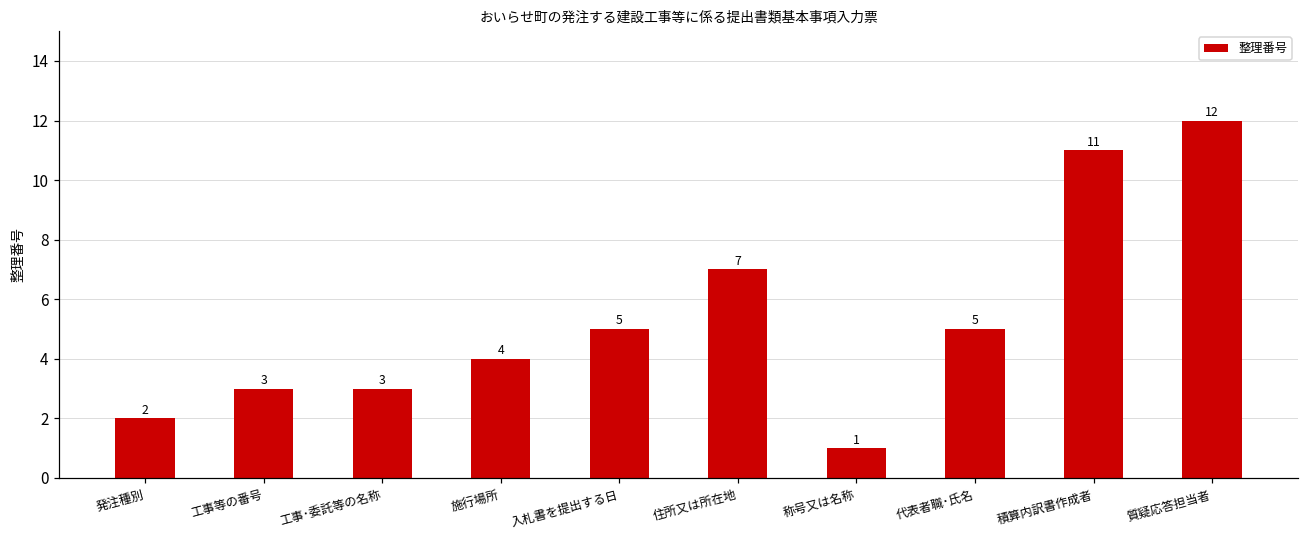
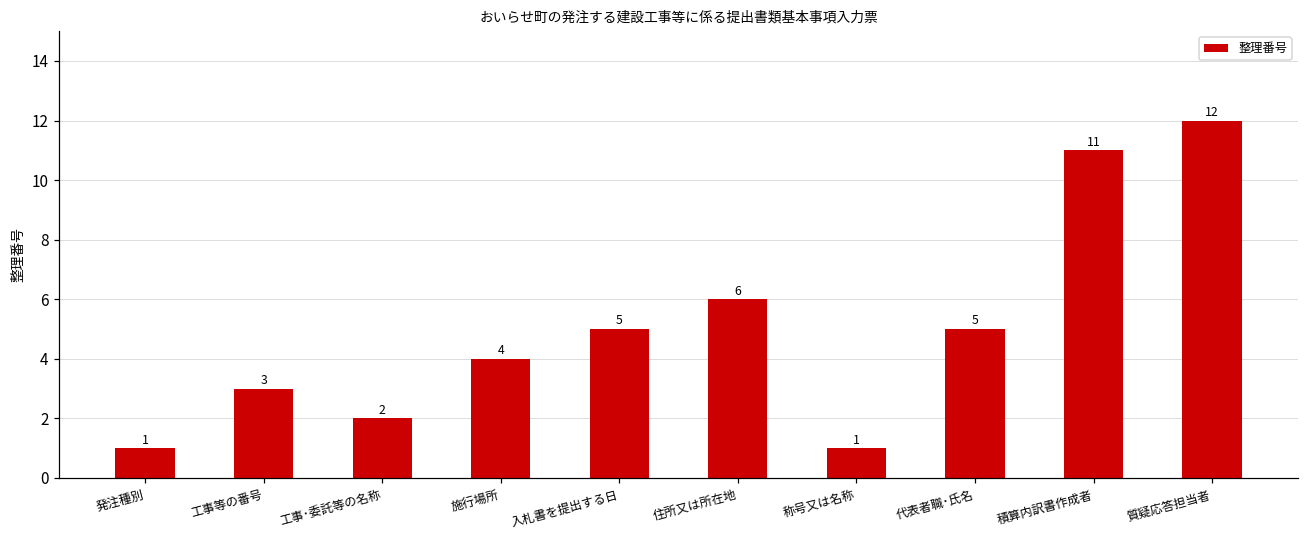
  {
-   "発注種別": 2,
+   "発注種別": 1,
    "工事等の番号": 3,
-   "工事･委託等の名称": 3,
+   "工事･委託等の名称": 2,
    "施行場所": 4,
    "入札書を提出する日": 5,
-   "住所又は所在地": 7,
+   "住所又は所在地": 6,
    "称号又は名称": 1,
    "代表者職･氏名": 5,
    "積算内訳書作成者": 11,
    "質疑応答担当者": 12
  }
